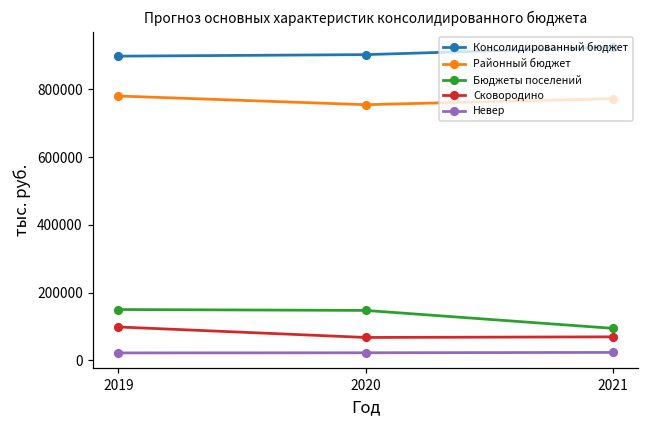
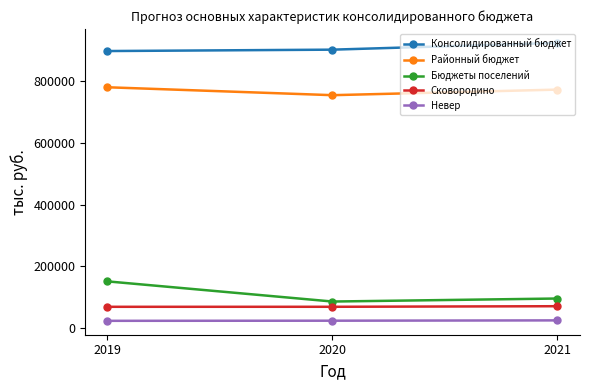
  {
    "Консолидированный бюджет": {
      "2019": 900000,
      "2020": 900000
    },
    "Районный бюджет": {
      "2019": 780000,
      "2020": 760000
    },
    "Бюджеты поселений": {
      "2019": 150000,
-     "2020": 150000,
+     "2020": 90000,
      "2021": 90000
    },
    "Сковородино": {
-     "2019": 100000,
+     "2019": 70000,
      "2020": 70000,
      "2021": 70000
    },
    "Невер": {
      "2019": 20000,
      "2020": 20000,
      "2021": 20000
    }
  }
